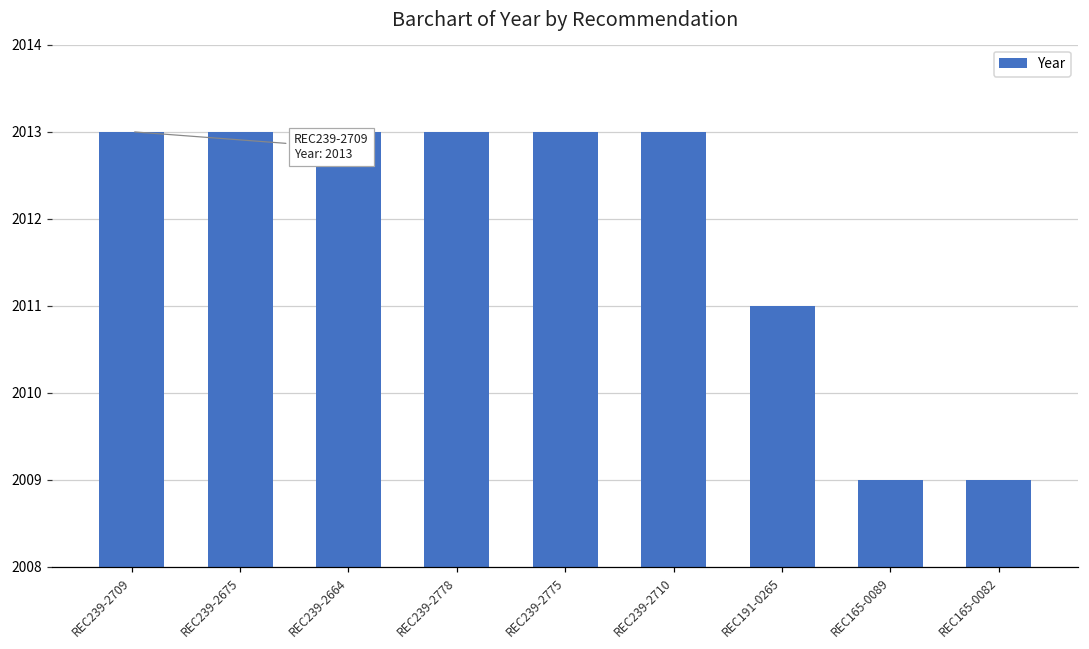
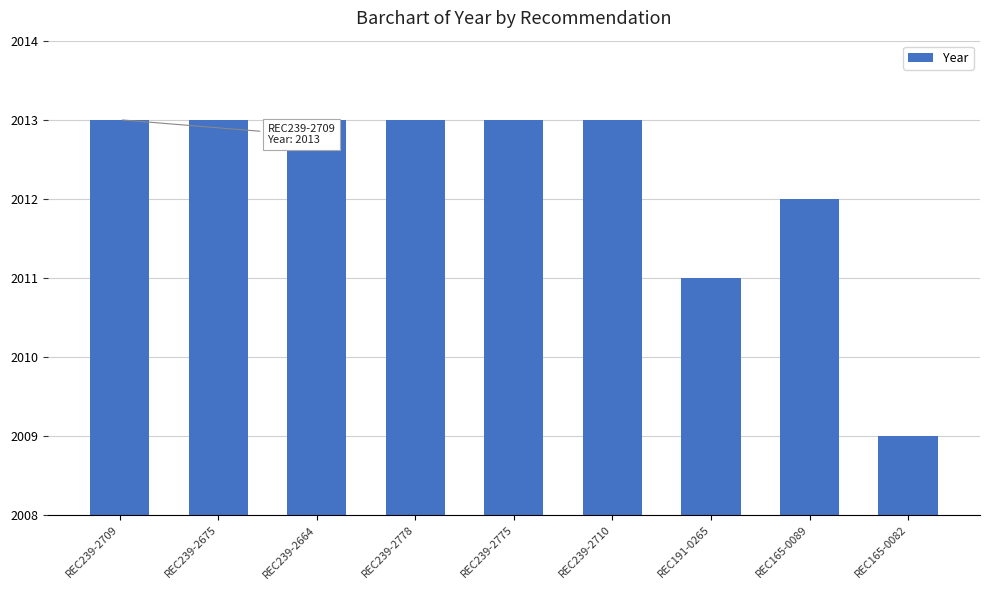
  {
    "REC239-2709": 2013,
    "REC239-2778": 2013,
    "REC239-2775": 2013,
    "REC239-2710": 2013,
    "REC191-0265": 2011,
-   "REC165-0089": 2009,
+   "REC165-0089": 2012,
    "REC165-0082": 2009
  }
